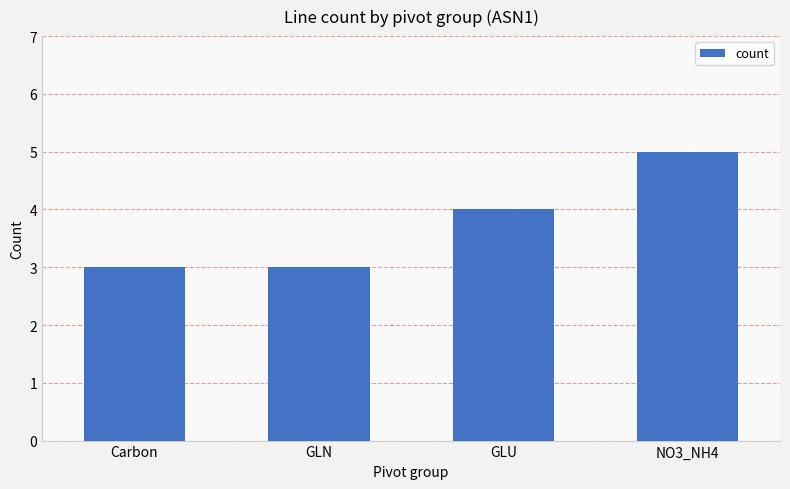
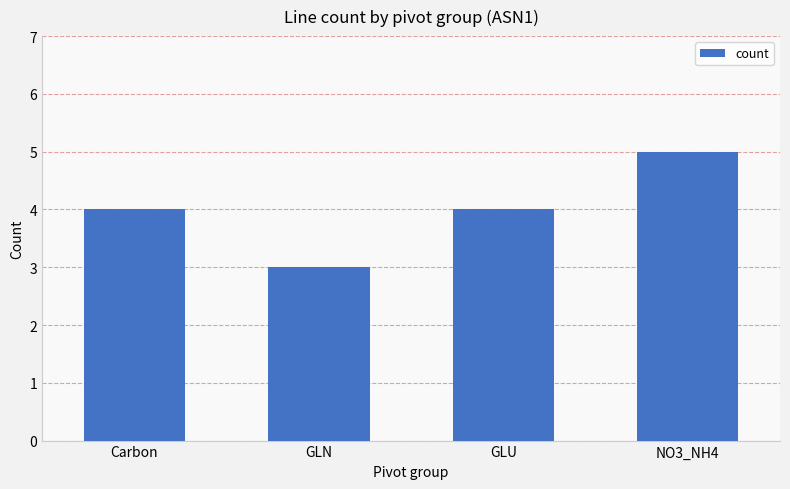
  {
-   "Carbon": 3,
+   "Carbon": 4,
    "GLN": 3,
    "GLU": 4,
    "NO3_NH4": 5
  }
